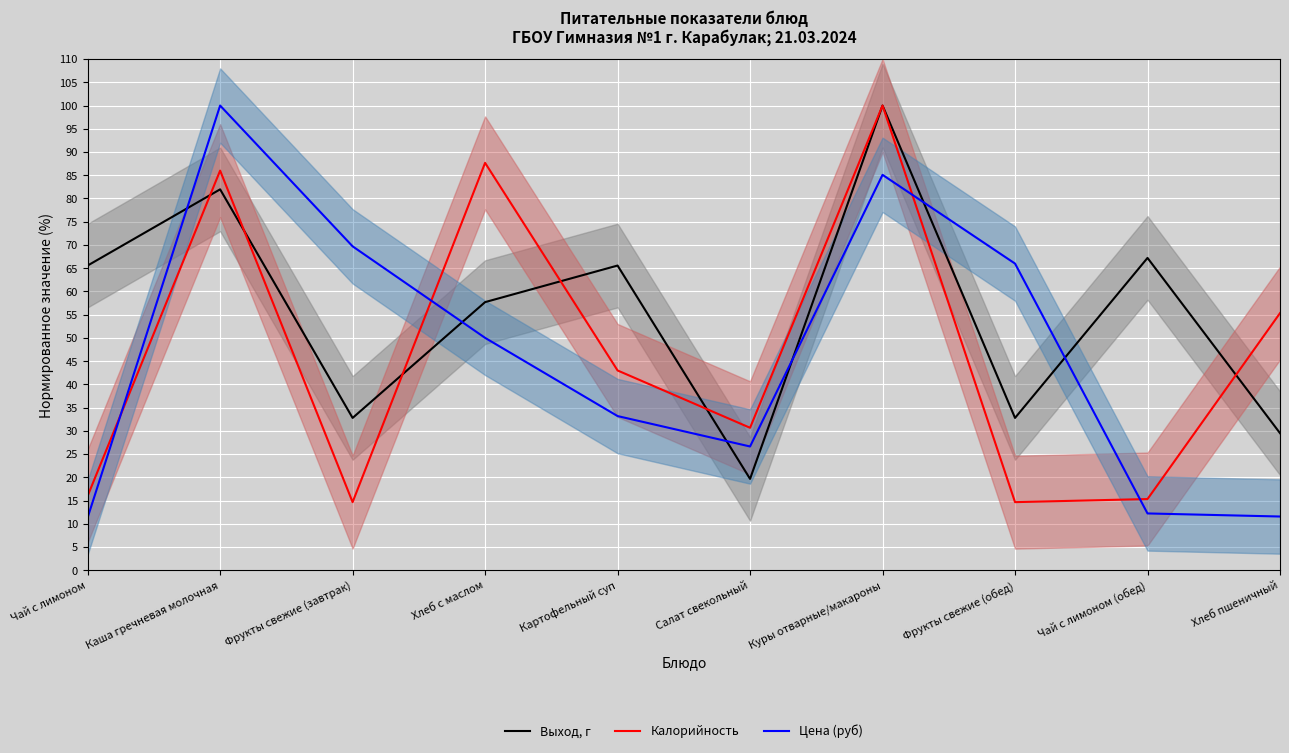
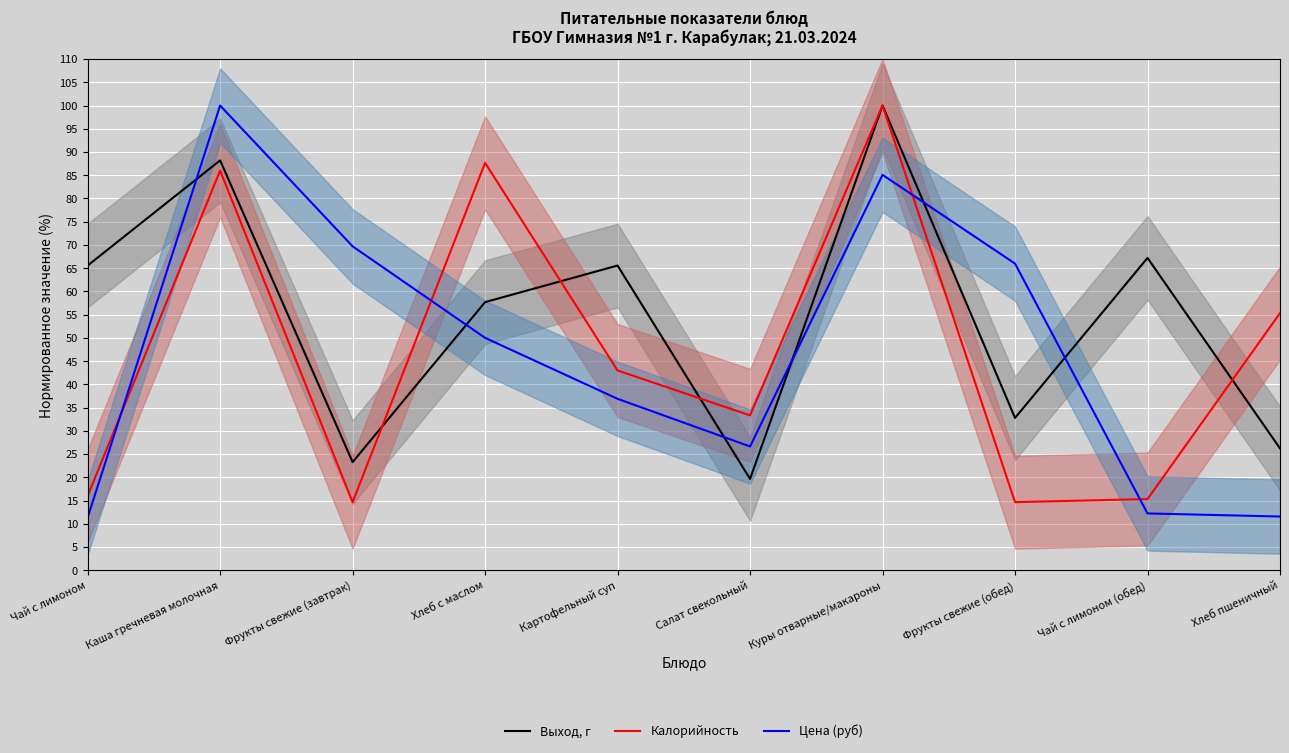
  {
    "Выход, г": {
      "Чай с лимоном": 66,
-     "Каша гречневая молочная": 82,
-     "Фрукты свежие (завтрак)": 33,
+     "Каша гречневая молочная": 88,
+     "Фрукты свежие (завтрак)": 23,
      "Картофельный суп": 66,
      "Салат свекольный": 20,
      "Фрукты свежие (обед)": 33,
      "Чай с лимоном (обед)": 67,
-     "Хлеб пшеничный": 30
+     "Хлеб пшеничный": 26
    },
    "Калорийность": {
      "Чай с лимоном": 16,
      "Каша гречневая молочная": 86,
      "Фрукты свежие (завтрак)": 15,
      "Хлеб с маслом": 88,
      "Картофельный суп": 43,
-     "Салат свекольный": 31,
+     "Салат свекольный": 33,
      "Фрукты свежие (обед)": 15,
      "Чай с лимоном (обед)": 15,
      "Хлеб пшеничный": 55
    },
    "Цена (руб)": {
      "Чай с лимоном": 11,
      "Каша гречневая молочная": 100,
      "Фрукты свежие (завтрак)": 70,
      "Хлеб с маслом": 50,
-     "Картофельный суп": 33,
+     "Картофельный суп": 37,
      "Салат свекольный": 27,
      "Куры отварные/макароны": 85,
      "Фрукты свежие (обед)": 66,
      "Чай с лимоном (обед)": 12,
      "Хлеб пшеничный": 12
    }
  }
